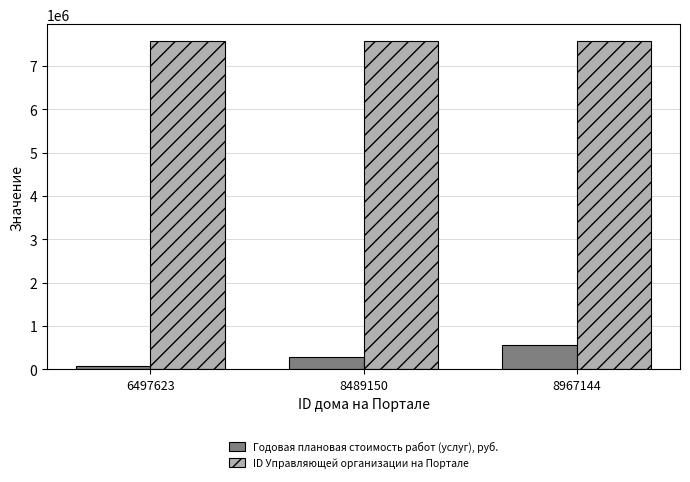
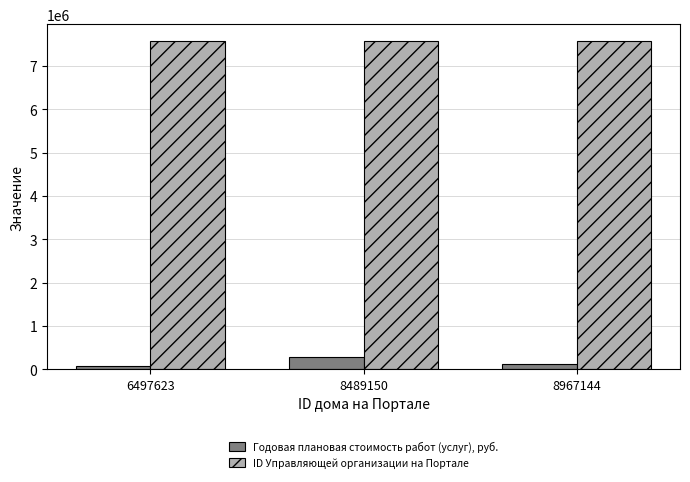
  {
    "Годовая плановая стоимость работ (услуг), руб.": {
      "6497623": 100000,
      "8489150": 300000,
-     "8967144": 600000
+     "8967144": 100000
    },
    "ID Управляющей организации на Портале": {
      "6497623": 7600000,
      "8489150": 7600000,
      "8967144": 7600000
    }
  }
